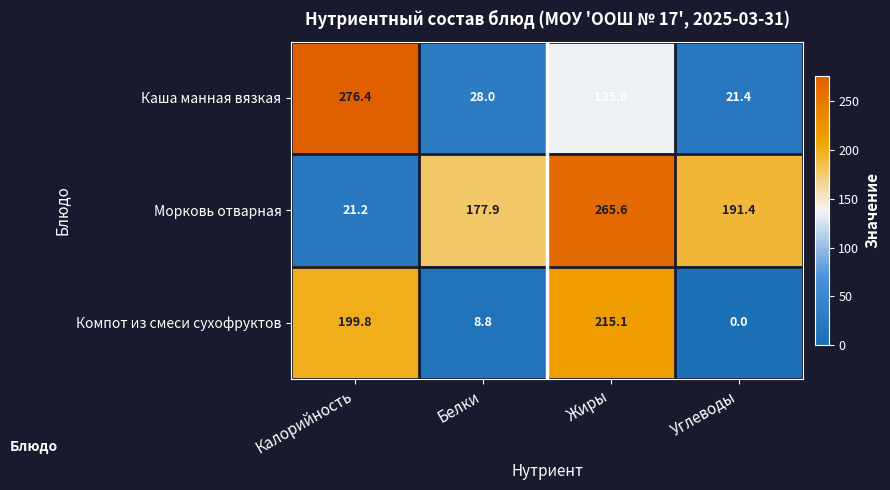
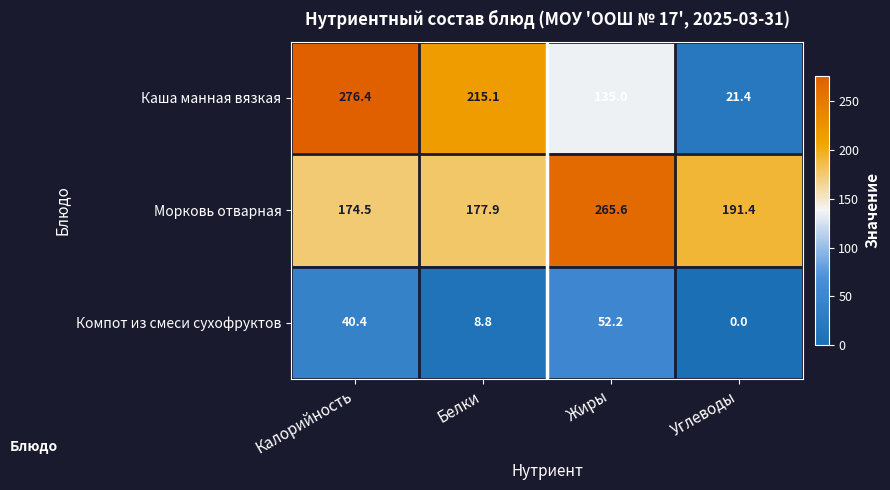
  {
    "Каша манная вязкая": {
      "Калорийность": 276.4,
-     "Белки": 28.0,
+     "Белки": 215.1,
      "Углеводы": 21.4
    },
    "Морковь отварная": {
-     "Калорийность": 21.2,
+     "Калорийность": 174.5,
      "Белки": 177.9,
      "Жиры": 265.6,
      "Углеводы": 191.4
    },
    "Компот из смеси сухофруктов": {
-     "Калорийность": 199.8,
+     "Калорийность": 40.4,
      "Белки": 8.8,
-     "Жиры": 215.1,
+     "Жиры": 52.2,
      "Углеводы": 0.0
    }
  }
